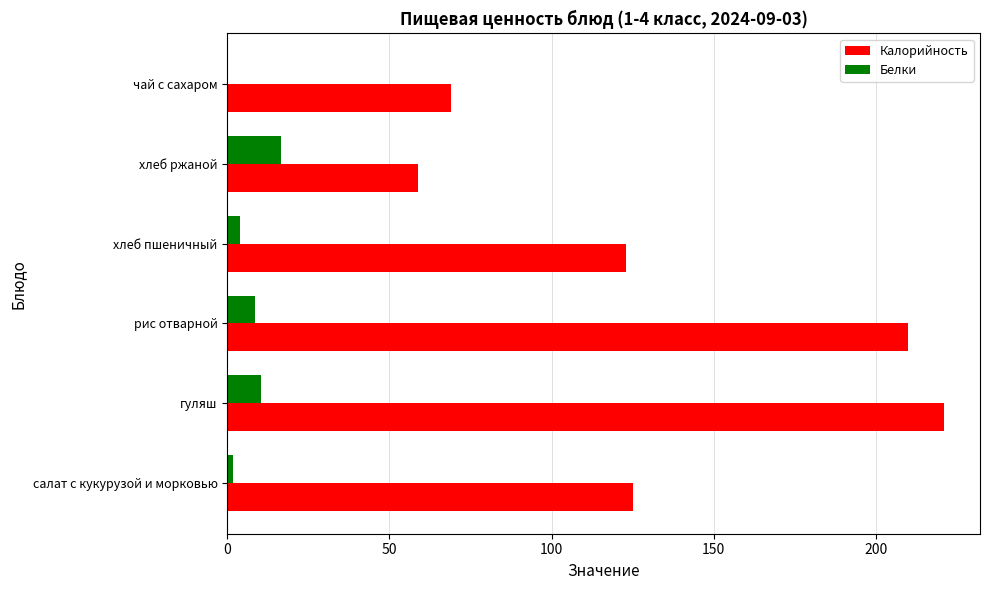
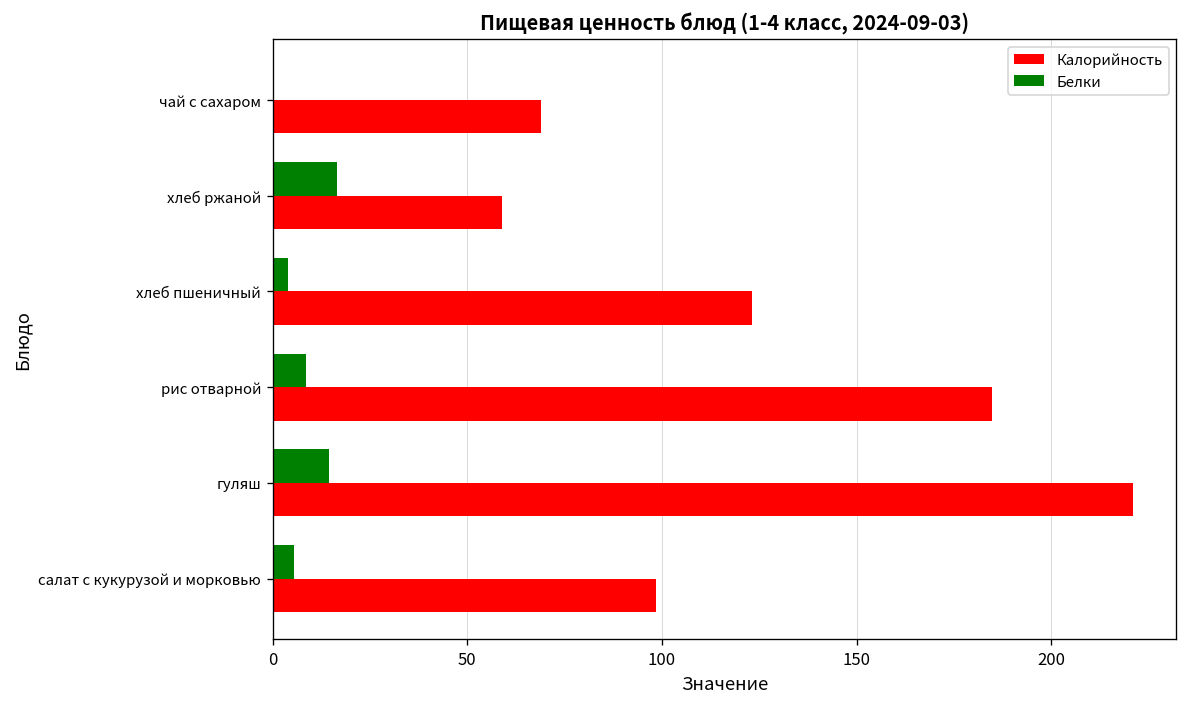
  {
    "Калорийность": {
      "чай с сахаром": 69,
      "хлеб ржаной": 59,
      "хлеб пшеничный": 123,
-     "рис отварной": 210,
+     "рис отварной": 185,
      "гуляш": 221,
-     "салат с кукурузой и морковью": 125
+     "салат с кукурузой и морковью": 99
    },
    "Белки": {
      "хлеб ржаной": 17,
      "хлеб пшеничный": 4,
      "рис отварной": 8,
-     "гуляш": 11,
-     "салат с кукурузой и морковью": 2
+     "гуляш": 15,
+     "салат с кукурузой и морковью": 5
    }
  }
